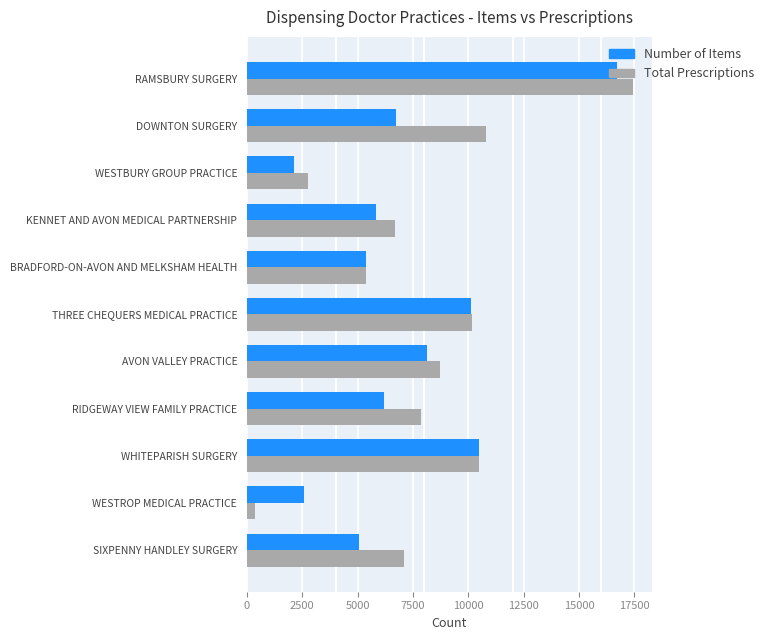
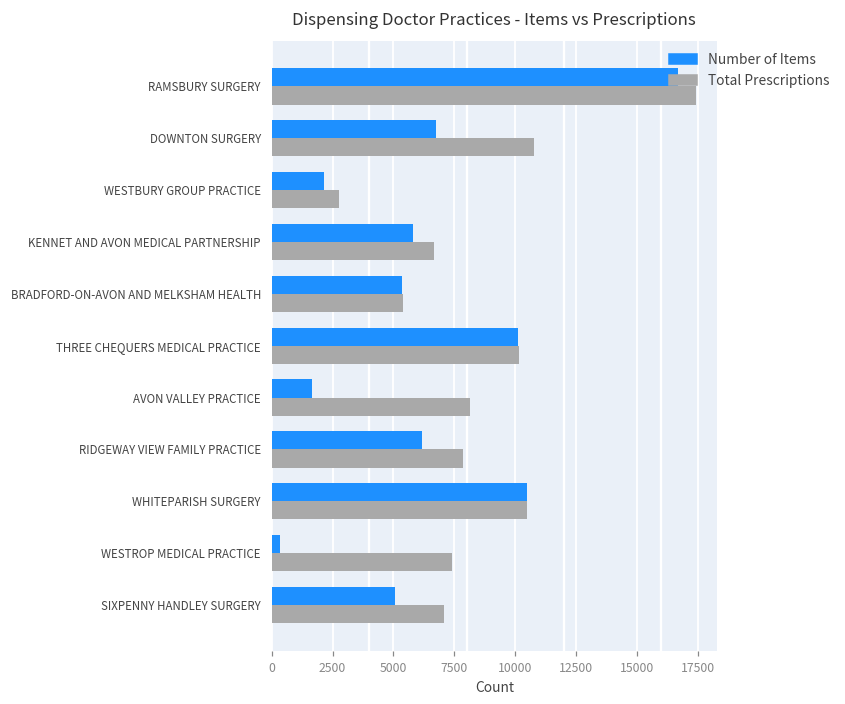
  {
    "Number of Items": {
      "RAMSBURY SURGERY": 16700,
      "DOWNTON SURGERY": 6700,
      "WESTBURY GROUP PRACTICE": 2100,
      "KENNET AND AVON MEDICAL PARTNERSHIP": 5800,
      "BRADFORD-ON-AVON AND MELKSHAM HEALTH": 5400,
      "THREE CHEQUERS MEDICAL PRACTICE": 10100,
-     "AVON VALLEY PRACTICE": 8100,
+     "AVON VALLEY PRACTICE": 1700,
      "RIDGEWAY VIEW FAMILY PRACTICE": 6200,
      "WHITEPARISH SURGERY": 10500,
-     "WESTROP MEDICAL PRACTICE": 2600,
+     "WESTROP MEDICAL PRACTICE": 300,
      "SIXPENNY HANDLEY SURGERY": 5100
    },
    "Total Prescriptions": {
      "RAMSBURY SURGERY": 17400,
      "DOWNTON SURGERY": 10800,
      "WESTBURY GROUP PRACTICE": 2800,
      "KENNET AND AVON MEDICAL PARTNERSHIP": 6700,
      "BRADFORD-ON-AVON AND MELKSHAM HEALTH": 5400,
      "THREE CHEQUERS MEDICAL PRACTICE": 10100,
-     "AVON VALLEY PRACTICE": 8700,
+     "AVON VALLEY PRACTICE": 8200,
      "RIDGEWAY VIEW FAMILY PRACTICE": 7800,
      "WHITEPARISH SURGERY": 10500,
-     "WESTROP MEDICAL PRACTICE": 400,
+     "WESTROP MEDICAL PRACTICE": 7400,
      "SIXPENNY HANDLEY SURGERY": 7100
    }
  }
